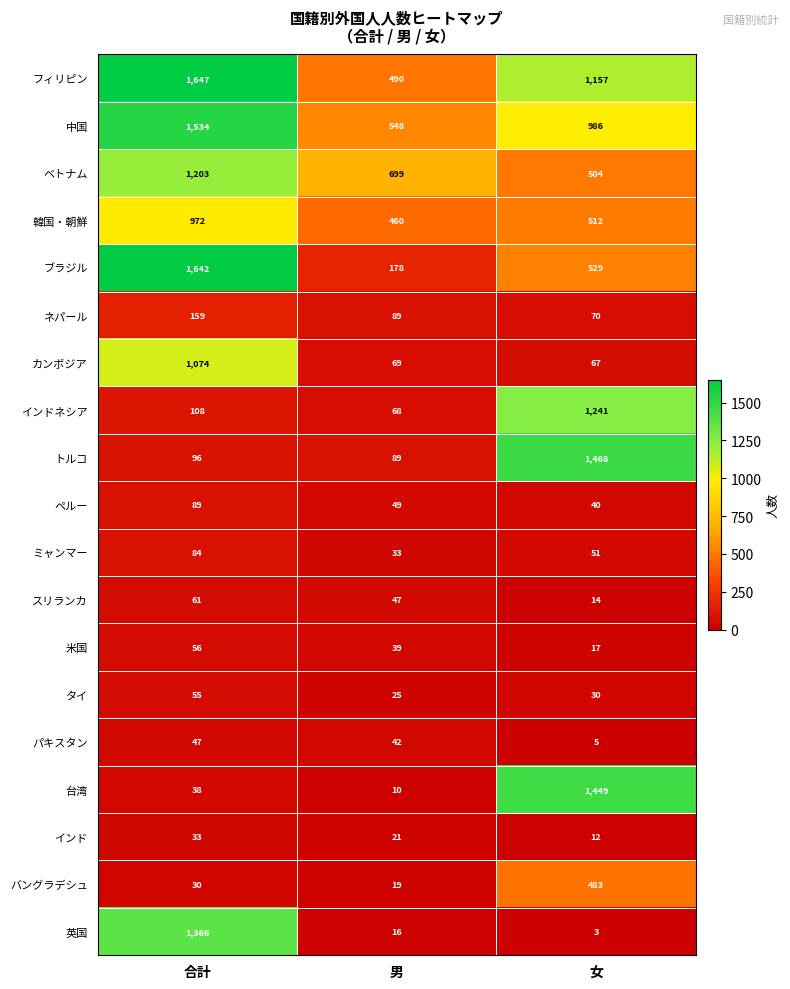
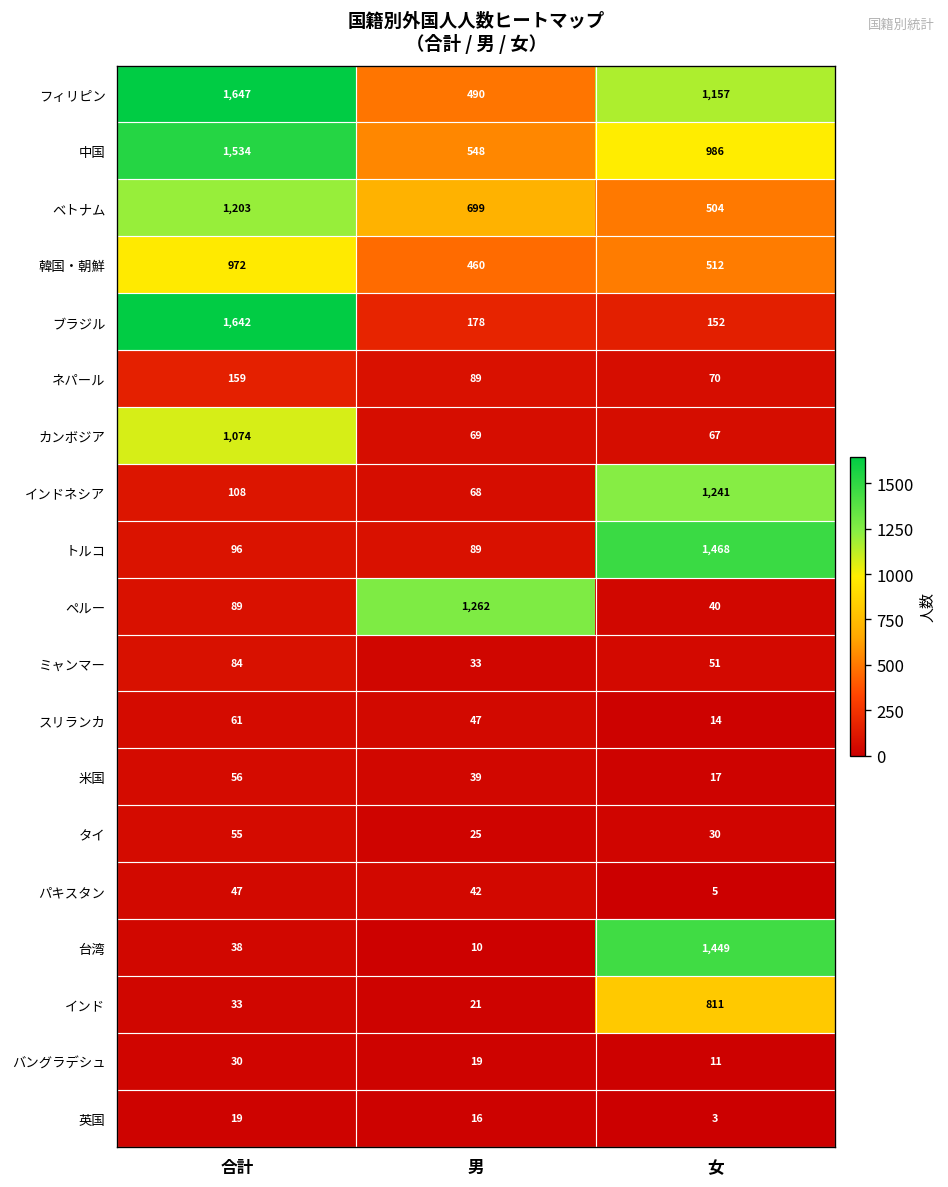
  {
    "フィリピン": {
      "合計": "1,647",
      "男": "490",
      "女": "1,157"
    },
    "中国": {
      "合計": "1,534",
      "男": "548",
      "女": "986"
    },
    "ベトナム": {
      "合計": "1,203",
      "男": "699",
      "女": "504"
    },
    "韓国・朝鮮": {
      "合計": "972",
      "男": "460",
      "女": "512"
    },
    "ブラジル": {
      "合計": "1,642",
      "男": "178",
-     "女": "529"
+     "女": "152"
    },
    "ネパール": {
      "合計": "159",
      "男": "89",
      "女": "70"
    },
    "カンボジア": {
      "合計": "1,074",
      "男": "69",
      "女": "67"
    },
    "インドネシア": {
      "合計": "108",
      "男": "68",
      "女": "1,241"
    },
    "トルコ": {
      "合計": "96",
      "男": "89",
      "女": "1,468"
    },
    "ペルー": {
      "合計": "89",
-     "男": "49",
+     "男": "1,262",
      "女": "40"
    },
    "ミャンマー": {
      "合計": "84",
      "男": "33",
      "女": "51"
    },
    "スリランカ": {
      "合計": "61",
      "男": "47",
      "女": "14"
    },
    "米国": {
      "合計": "56",
      "男": "39",
      "女": "17"
    },
    "タイ": {
      "合計": "55",
      "男": "25",
      "女": "30"
    },
    "パキスタン": {
      "合計": "47",
      "男": "42",
      "女": "5"
    },
    "台湾": {
      "合計": "38",
      "男": "10",
      "女": "1,449"
    },
    "インド": {
      "合計": "33",
      "男": "21",
-     "女": "12"
+     "女": "811"
    },
    "バングラデシュ": {
      "合計": "30",
      "男": "19",
-     "女": "483"
+     "女": "11"
    },
    "英国": {
-     "合計": "1,366",
+     "合計": "19",
      "男": "16",
      "女": "3"
    }
  }
